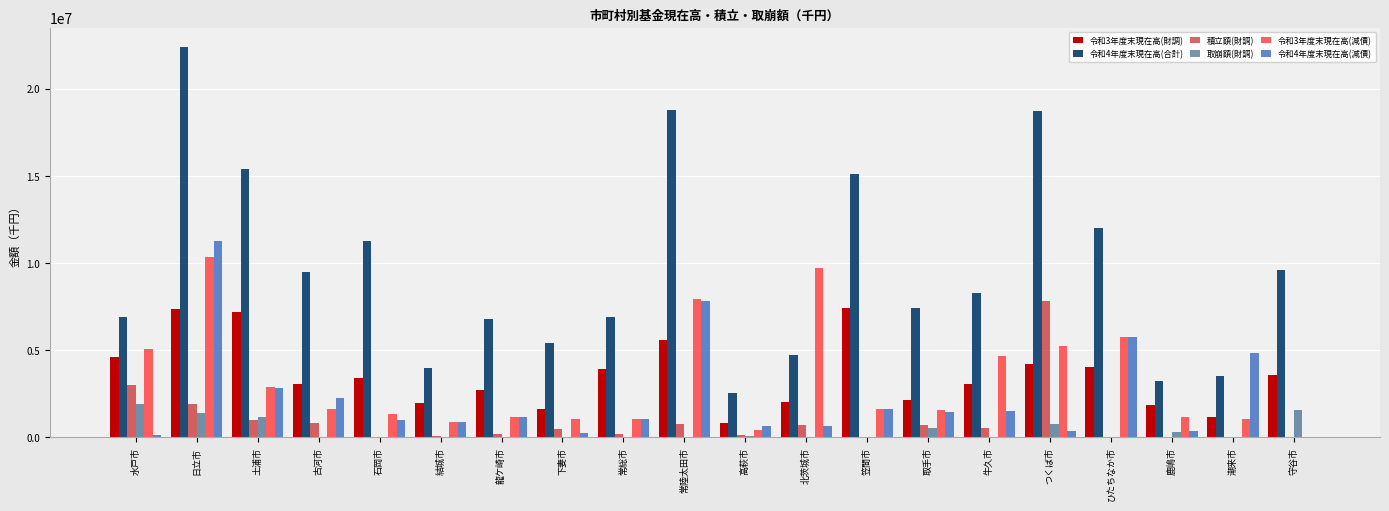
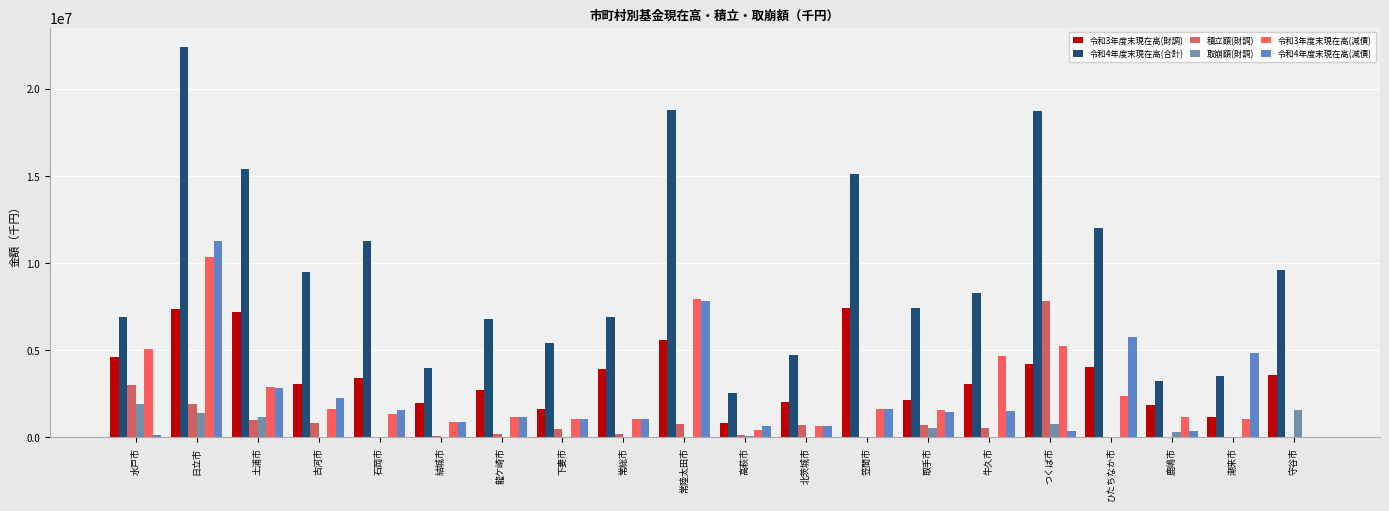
  {
    "令和3年度末現在高(減債)": {
      "水戸市": 5100000,
      "日立市": 10300000,
      "土浦市": 2900000,
      "古河市": 1600000,
      "石岡市": 1300000,
      "結城市": 900000,
      "龍ケ崎市": 1200000,
      "下妻市": 1000000,
      "常総市": 1000000,
      "常陸太田市": 7900000,
      "高萩市": 400000,
-     "北茨城市": 9700000,
+     "北茨城市": 600000,
      "笠間市": 1600000,
      "取手市": 1600000,
      "牛久市": 4700000,
      "つくば市": 5200000,
-     "ひたちなか市": 5800000,
+     "ひたちなか市": 2400000,
      "鹿嶋市": 1200000,
      "潮来市": 1100000
    },
    "令和4年度末現在高(減債)": {
      "水戸市": 100000,
      "日立市": 11300000,
      "土浦市": 2800000,
      "古河市": 2300000,
-     "石岡市": 1000000,
+     "石岡市": 1600000,
      "結城市": 900000,
      "龍ケ崎市": 1200000,
-     "下妻市": 300000,
+     "下妻市": 1000000,
      "常総市": 1000000,
      "常陸太田市": 7800000,
      "高萩市": 600000,
      "北茨城市": 600000,
      "笠間市": 1600000,
      "取手市": 1500000,
      "牛久市": 1500000,
      "つくば市": 400000,
      "ひたちなか市": 5800000,
      "鹿嶋市": 400000,
      "潮来市": 4900000
    }
  }
